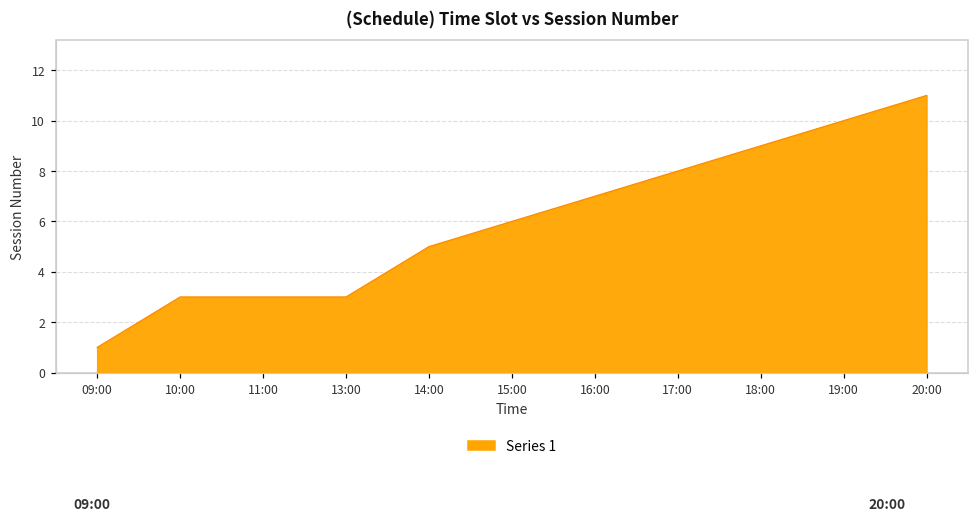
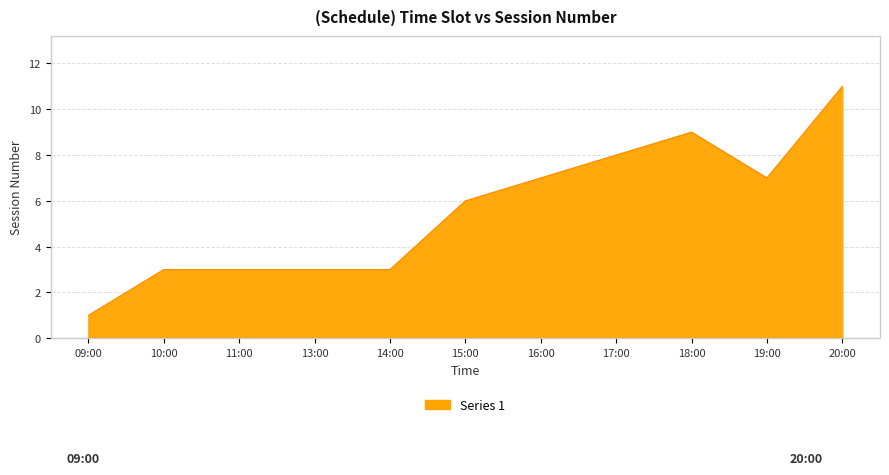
  {
    "09:00": 1,
    "10:00": 3,
    "11:00": 3,
    "13:00": 3,
-   "14:00": 5,
+   "14:00": 3,
    "15:00": 6,
    "16:00": 7,
    "17:00": 8,
    "18:00": 9,
-   "19:00": 10,
+   "19:00": 7,
    "20:00": 11
  }
